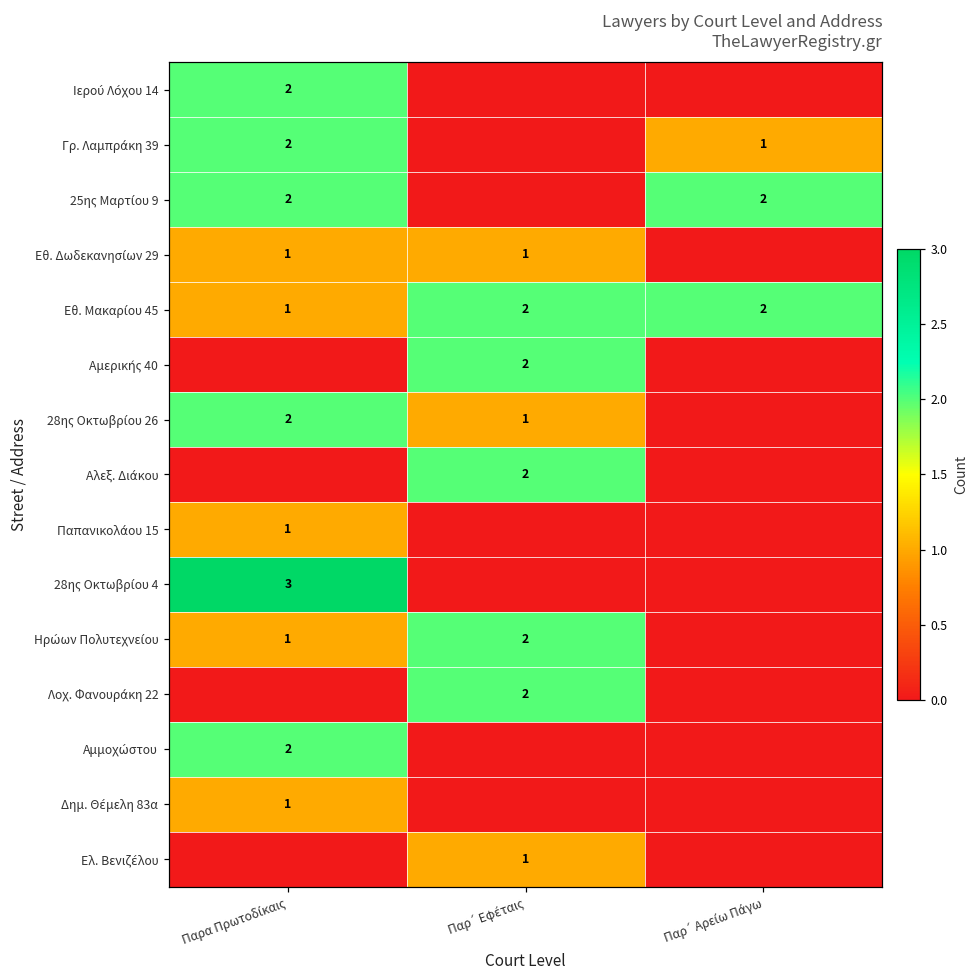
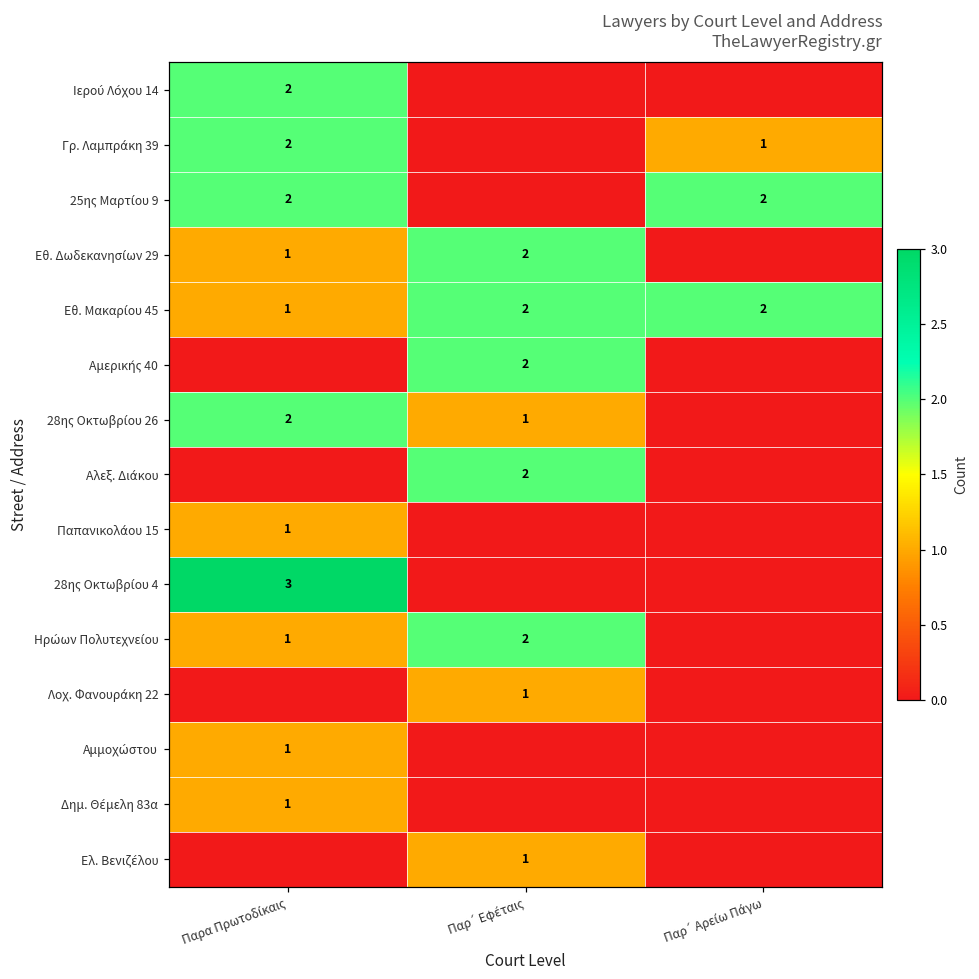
  {
    "Ιερού Λόχου 14": {
      "Παρα Πρωτοδίκαις": 2
    },
    "Γρ. Λαμπράκη 39": {
      "Παρα Πρωτοδίκαις": 2,
      "Παρ΄ Αρείω Πάγω": 1
    },
    "25ης Μαρτίου 9": {
      "Παρα Πρωτοδίκαις": 2,
      "Παρ΄ Αρείω Πάγω": 2
    },
    "Εθ. Δωδεκανησίων 29": {
      "Παρα Πρωτοδίκαις": 1,
-     "Παρ΄ Εφέταις": 1
+     "Παρ΄ Εφέταις": 2
    },
    "Εθ. Μακαρίου 45": {
      "Παρα Πρωτοδίκαις": 1,
      "Παρ΄ Εφέταις": 2,
      "Παρ΄ Αρείω Πάγω": 2
    },
    "Αμερικής 40": {
      "Παρ΄ Εφέταις": 2
    },
    "28ης Οκτωβρίου 26": {
      "Παρα Πρωτοδίκαις": 2,
      "Παρ΄ Εφέταις": 1
    },
    "Αλεξ. Διάκου": {
      "Παρ΄ Εφέταις": 2
    },
    "Παπανικολάου 15": {
      "Παρα Πρωτοδίκαις": 1
    },
    "28ης Οκτωβρίου 4": {
      "Παρα Πρωτοδίκαις": 3
    },
    "Ηρώων Πολυτεχνείου": {
      "Παρα Πρωτοδίκαις": 1,
      "Παρ΄ Εφέταις": 2
    },
    "Λοχ. Φανουράκη 22": {
-     "Παρ΄ Εφέταις": 2
+     "Παρ΄ Εφέταις": 1
    },
    "Αμμοχώστου": {
-     "Παρα Πρωτοδίκαις": 2
+     "Παρα Πρωτοδίκαις": 1
    },
    "Δημ. Θέμελη 83α": {
      "Παρα Πρωτοδίκαις": 1
    },
    "Ελ. Βενιζέλου": {
      "Παρ΄ Εφέταις": 1
    }
  }
